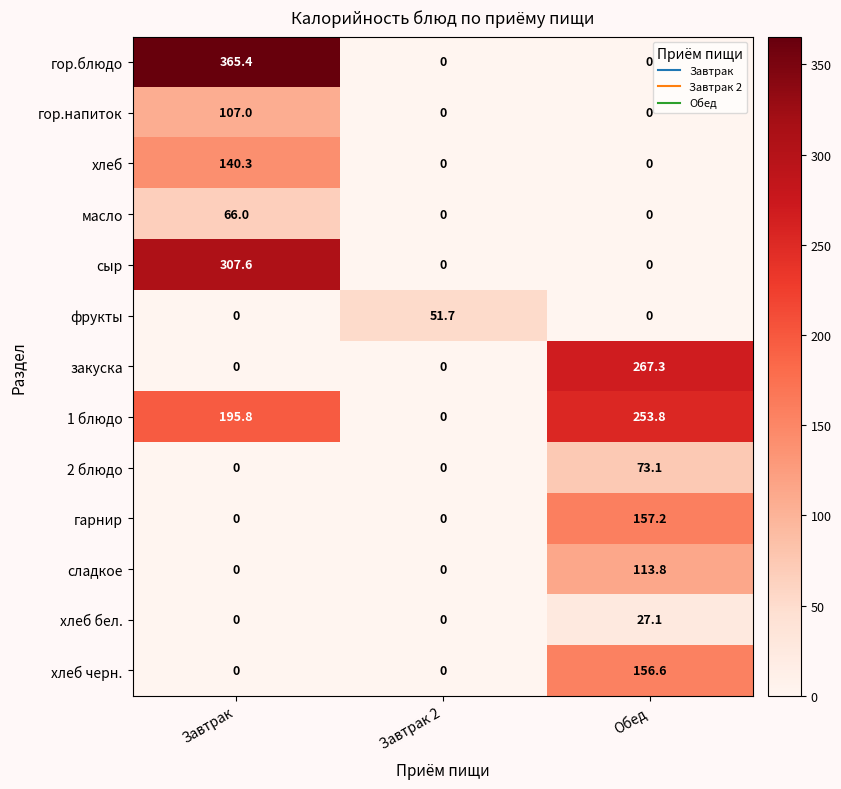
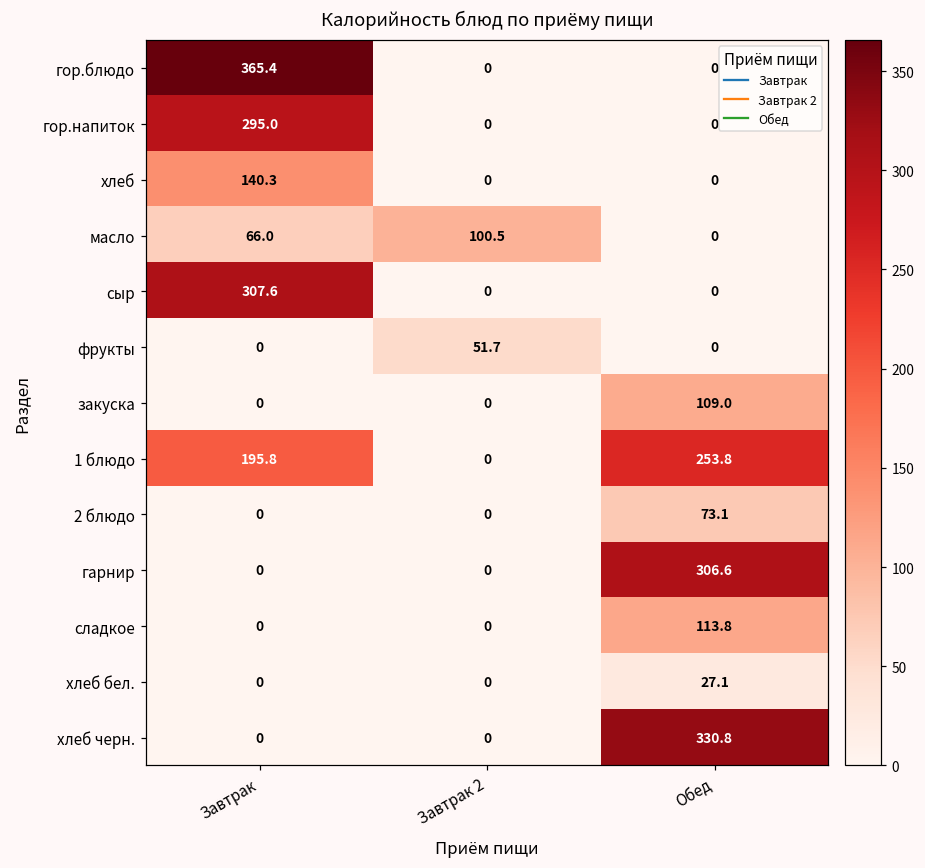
  {
    "гор.блюдо": {
      "Завтрак": 365.4,
      "Завтрак 2": 0
    },
    "гор.напиток": {
-     "Завтрак": 107.0,
+     "Завтрак": 295.0,
      "Завтрак 2": 0
    },
    "хлеб": {
      "Завтрак": 140.3,
      "Завтрак 2": 0,
      "Обед": 0
    },
    "масло": {
      "Завтрак": 66.0,
-     "Завтрак 2": 0,
+     "Завтрак 2": 100.5,
      "Обед": 0
    },
    "сыр": {
      "Завтрак": 307.6,
      "Завтрак 2": 0,
      "Обед": 0
    },
    "фрукты": {
      "Завтрак": 0,
      "Завтрак 2": 51.7,
      "Обед": 0
    },
    "закуска": {
      "Завтрак": 0,
      "Завтрак 2": 0,
-     "Обед": 267.3
+     "Обед": 109.0
    },
    "1 блюдо": {
      "Завтрак": 195.8,
      "Завтрак 2": 0,
      "Обед": 253.8
    },
    "2 блюдо": {
      "Завтрак": 0,
      "Завтрак 2": 0,
      "Обед": 73.1
    },
    "гарнир": {
      "Завтрак": 0,
      "Завтрак 2": 0,
-     "Обед": 157.2
+     "Обед": 306.6
    },
    "сладкое": {
      "Завтрак": 0,
      "Завтрак 2": 0,
      "Обед": 113.8
    },
    "хлеб бел.": {
      "Завтрак": 0,
      "Завтрак 2": 0,
      "Обед": 27.1
    },
    "хлеб черн.": {
      "Завтрак": 0,
      "Завтрак 2": 0,
-     "Обед": 156.6
+     "Обед": 330.8
    }
  }
